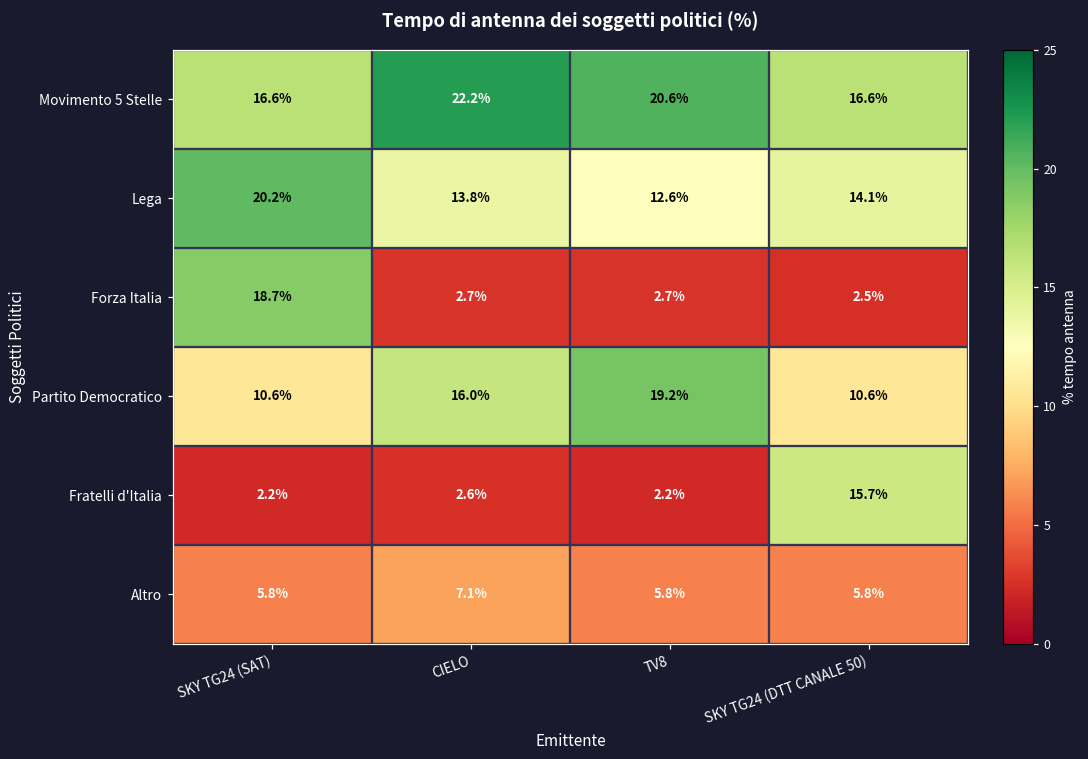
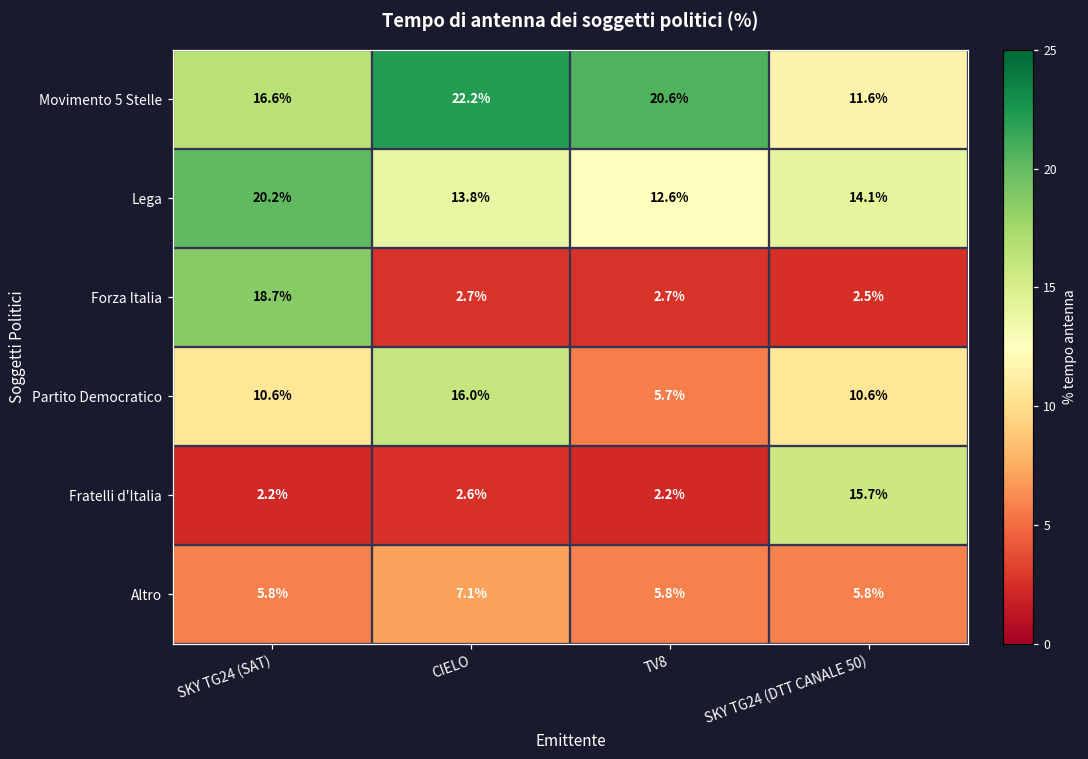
  {
    "Movimento 5 Stelle": {
      "SKY TG24 (SAT)": "16.6%",
      "CIELO": "22.2%",
      "TV8": "20.6%",
-     "SKY TG24 (DTT CANALE 50)": "16.6%"
+     "SKY TG24 (DTT CANALE 50)": "11.6%"
    },
    "Lega": {
      "SKY TG24 (SAT)": "20.2%",
      "CIELO": "13.8%",
      "TV8": "12.6%",
      "SKY TG24 (DTT CANALE 50)": "14.1%"
    },
    "Forza Italia": {
      "SKY TG24 (SAT)": "18.7%",
      "CIELO": "2.7%",
      "TV8": "2.7%",
      "SKY TG24 (DTT CANALE 50)": "2.5%"
    },
    "Partito Democratico": {
      "SKY TG24 (SAT)": "10.6%",
      "CIELO": "16.0%",
-     "TV8": "19.2%",
+     "TV8": "5.7%",
      "SKY TG24 (DTT CANALE 50)": "10.6%"
    },
    "Fratelli d'Italia": {
      "SKY TG24 (SAT)": "2.2%",
      "CIELO": "2.6%",
      "TV8": "2.2%",
      "SKY TG24 (DTT CANALE 50)": "15.7%"
    },
    "Altro": {
      "SKY TG24 (SAT)": "5.8%",
      "CIELO": "7.1%",
      "TV8": "5.8%",
      "SKY TG24 (DTT CANALE 50)": "5.8%"
    }
  }
